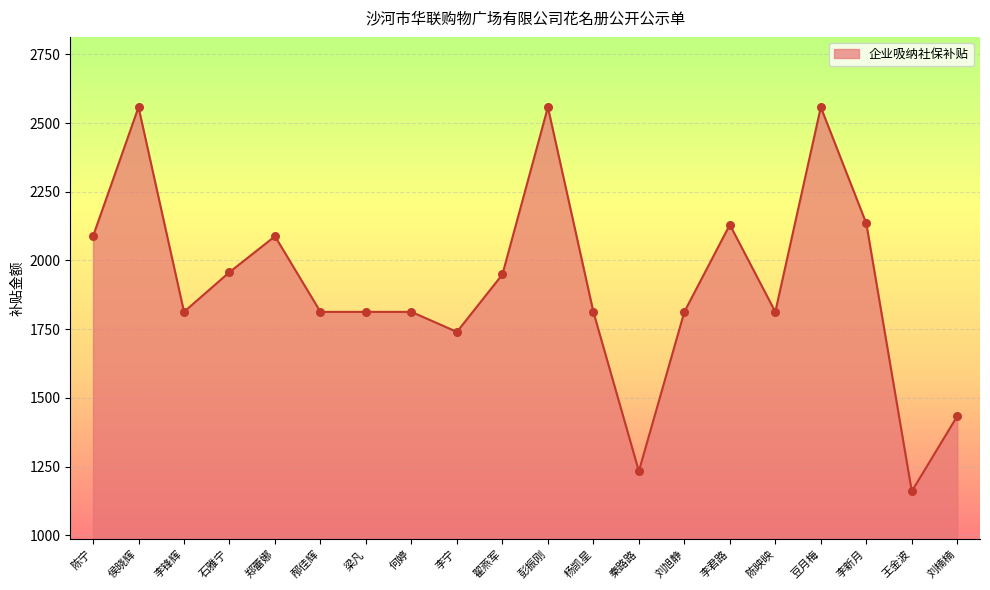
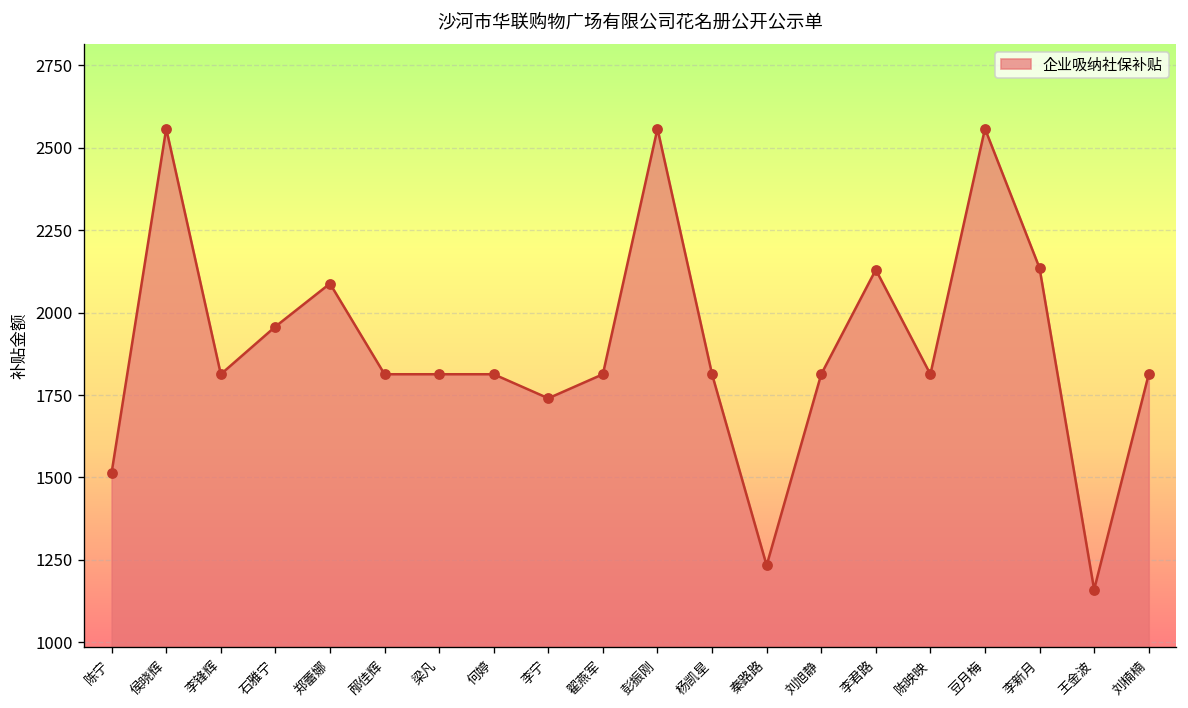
  {
-   "陈宁": 2090,
+   "陈宁": 1520,
    "侯晓辉": 2560,
    "李锋辉": 1810,
    "石雅宁": 1960,
    "郑蕾娜": 2090,
    "邴佳辉": 1810,
    "梁凡": 1810,
    "何婷": 1810,
    "李宁": 1740,
-   "翟燕军": 1950,
+   "翟燕军": 1810,
    "彭振刚": 2560,
    "杨凯星": 1810,
    "秦路路": 1230,
    "刘旭静": 1810,
    "李君路": 2130,
    "陈映映": 1810,
    "豆月梅": 2560,
    "李新月": 2140,
    "王金波": 1160,
-   "刘楠楠": 1430
+   "刘楠楠": 1810
  }
